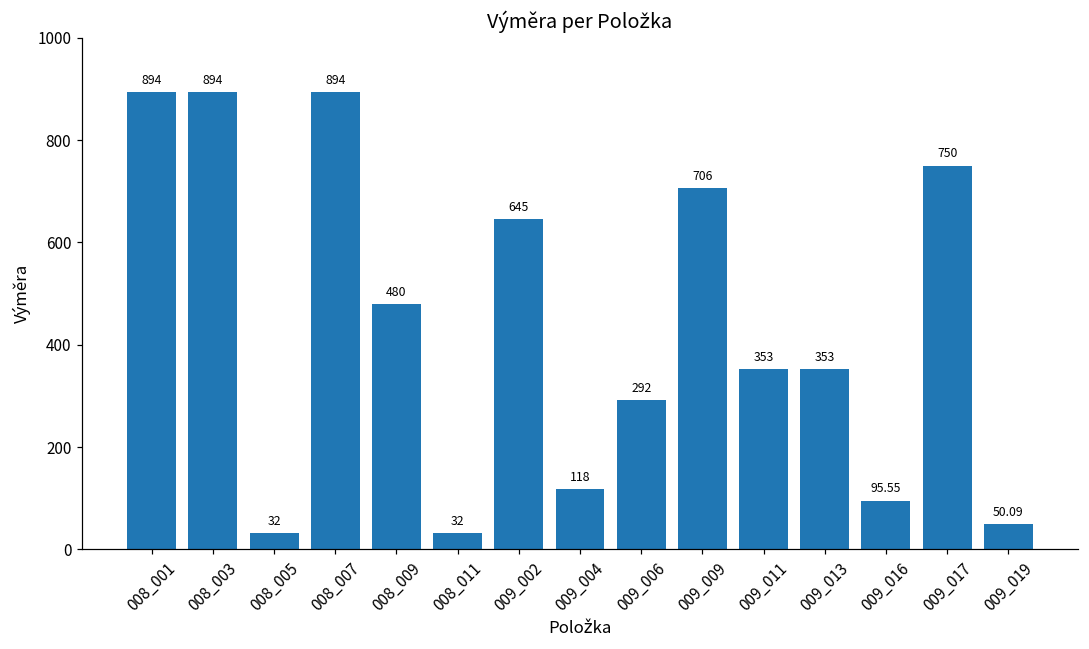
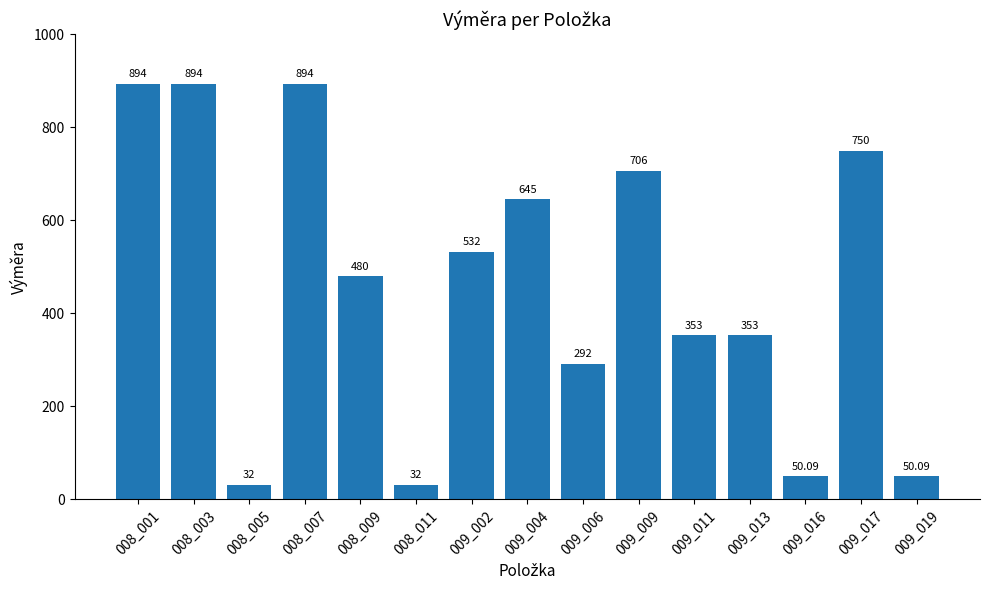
  {
    "008_001": 894,
    "008_003": 894,
    "008_005": 32,
    "008_007": 894,
    "008_009": 480,
    "008_011": 32,
-   "009_002": 645,
-   "009_004": 118,
+   "009_002": 532,
+   "009_004": 645,
    "009_006": 292,
    "009_009": 706,
    "009_011": 353,
    "009_013": 353,
-   "009_016": 95.55,
+   "009_016": 50.09,
    "009_017": 750,
    "009_019": 50.09
  }
